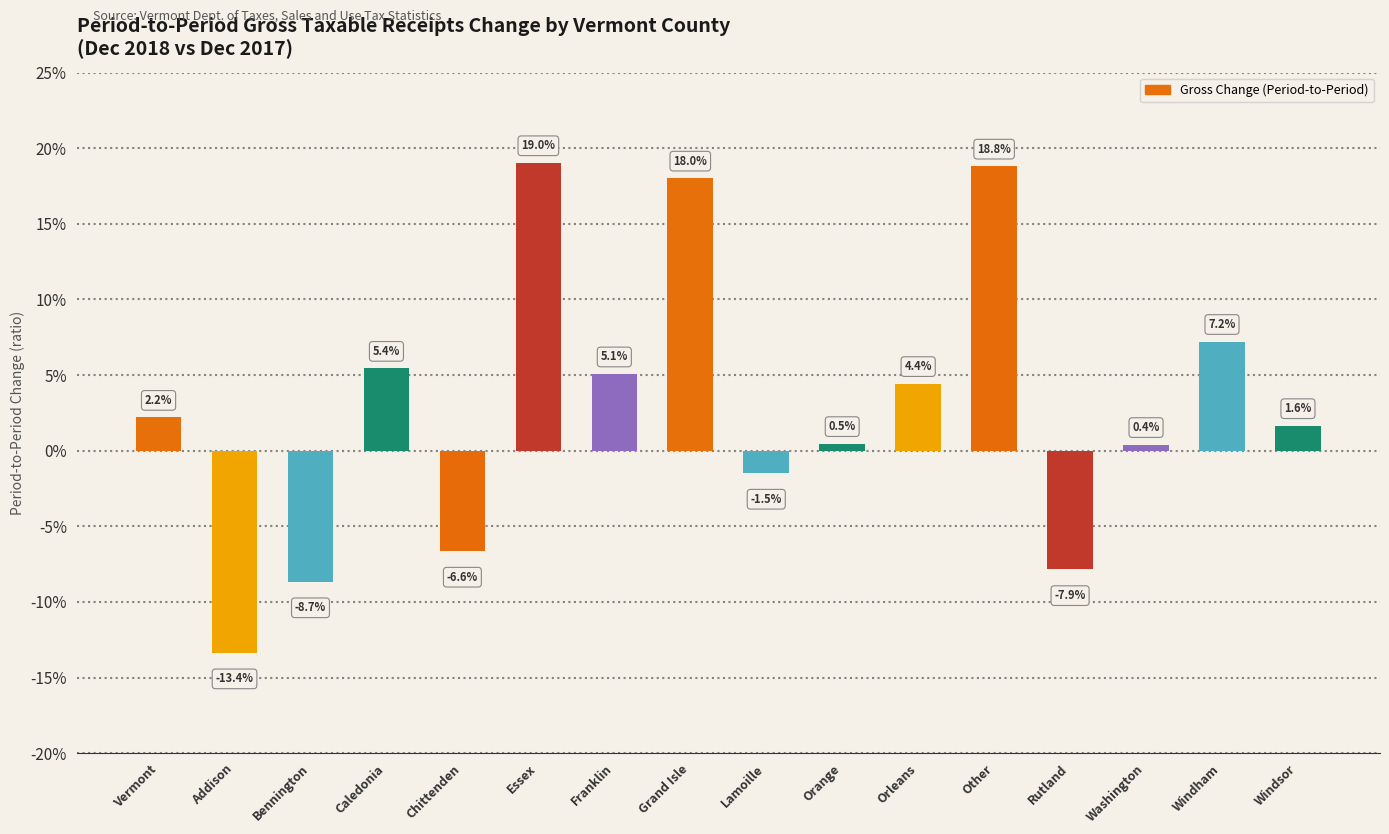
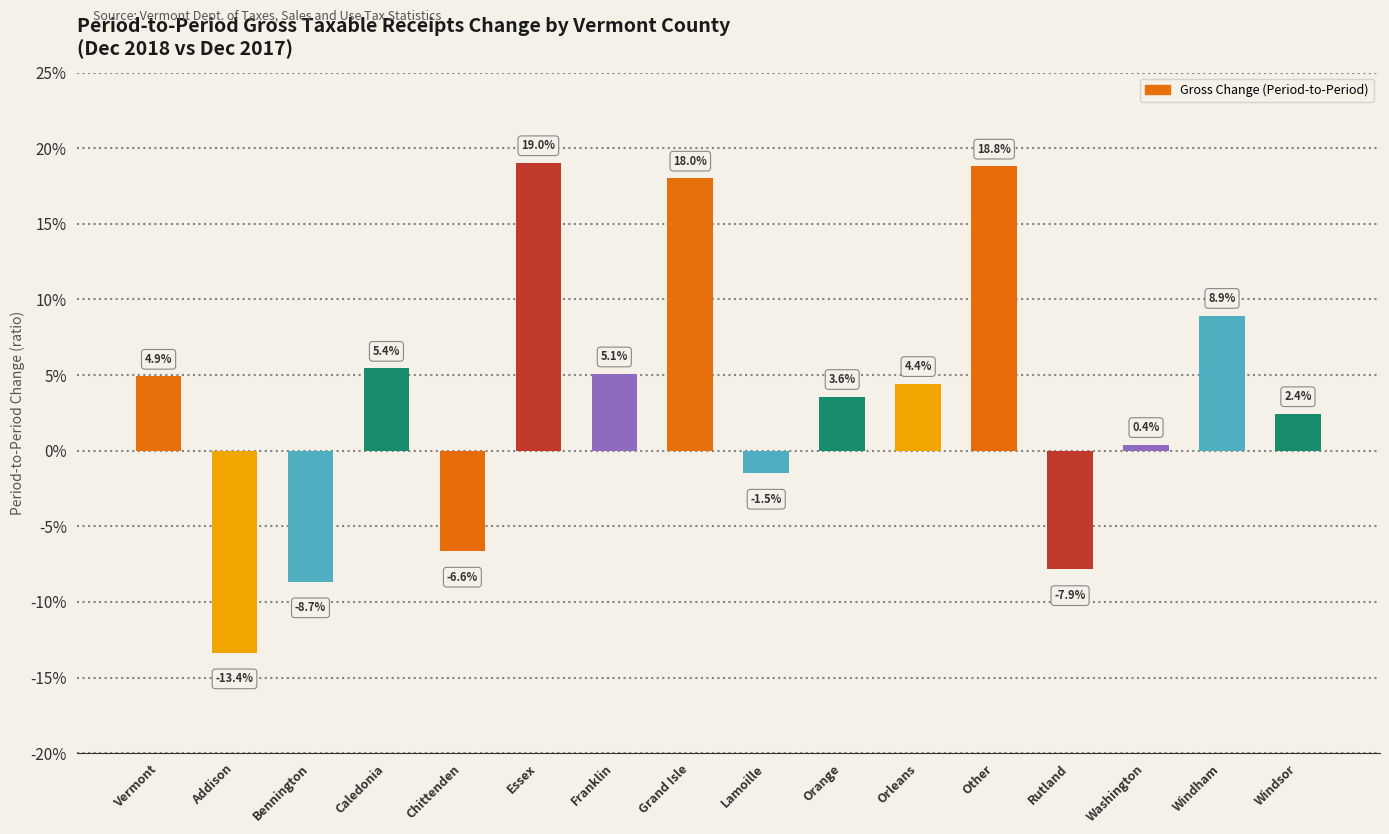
  {
-   "Vermont": "2.2%",
-   "Orange": "0.5%",
-   "Windham": "7.2%",
-   "Windsor": "1.6%"
+   "Vermont": "4.9%",
+   "Orange": "3.6%",
+   "Windham": "8.9%",
+   "Windsor": "2.4%"
  }
